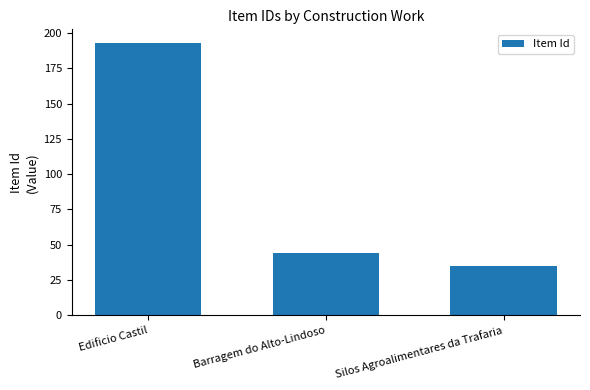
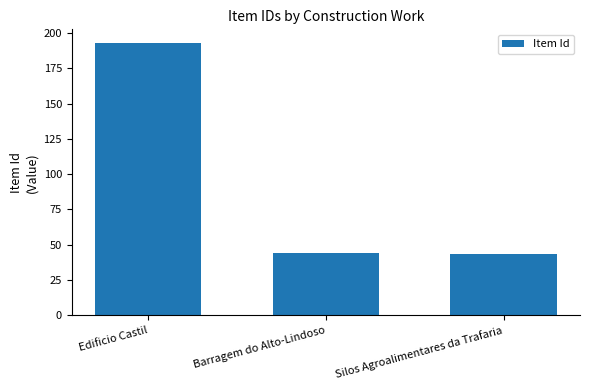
  {
    "Edificio Castil": 193,
    "Barragem do Alto-Lindoso": 44,
-   "Silos Agroalimentares da Trafaria": 35
+   "Silos Agroalimentares da Trafaria": 43
  }
